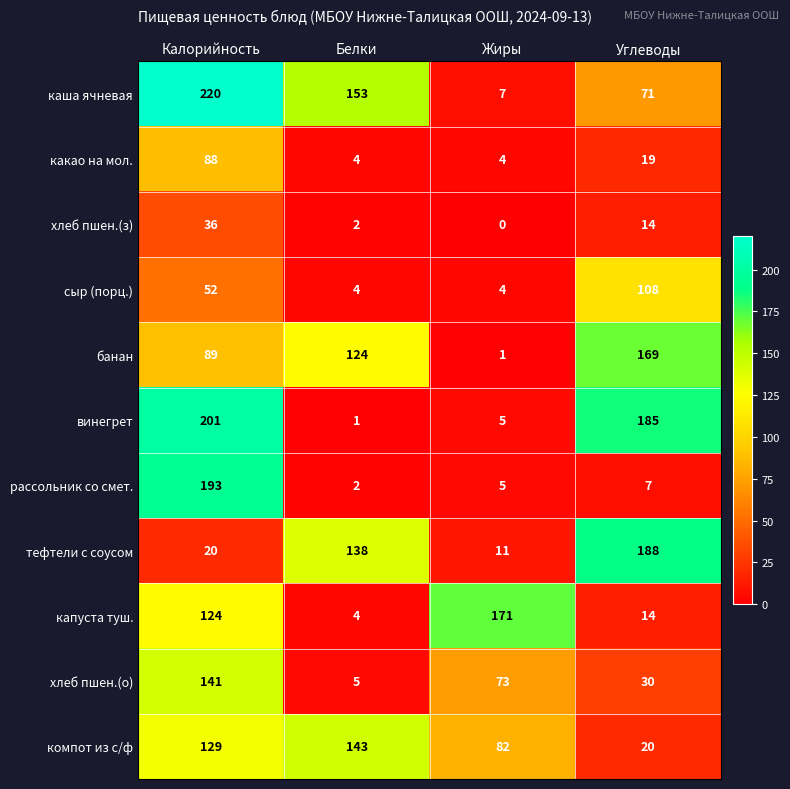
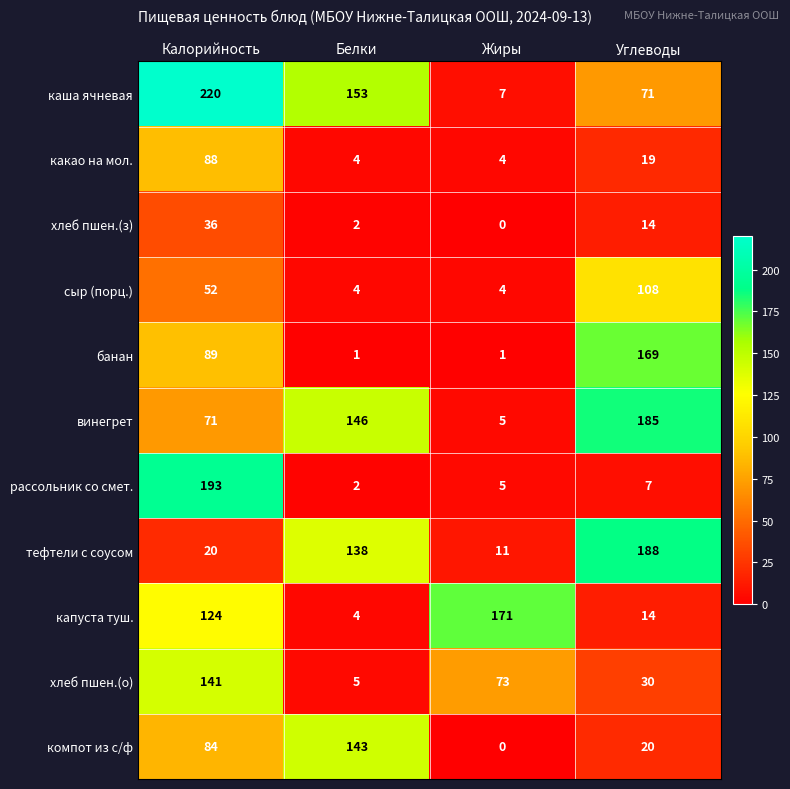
  {
    "каша ячневая": {
      "Калорийность": 220,
      "Белки": 153,
      "Жиры": 7,
      "Углеводы": 71
    },
    "какао на мол.": {
      "Калорийность": 88,
      "Белки": 4,
      "Жиры": 4,
      "Углеводы": 19
    },
    "хлеб пшен.(з)": {
      "Калорийность": 36,
      "Белки": 2,
      "Жиры": 0,
      "Углеводы": 14
    },
    "сыр (порц.)": {
      "Калорийность": 52,
      "Белки": 4,
      "Жиры": 4,
      "Углеводы": 108
    },
    "банан": {
      "Калорийность": 89,
-     "Белки": 124,
+     "Белки": 1,
      "Жиры": 1,
      "Углеводы": 169
    },
    "винегрет": {
-     "Калорийность": 201,
-     "Белки": 1,
+     "Калорийность": 71,
+     "Белки": 146,
      "Жиры": 5,
      "Углеводы": 185
    },
    "рассольник со смет.": {
      "Калорийность": 193,
      "Белки": 2,
      "Жиры": 5,
      "Углеводы": 7
    },
    "тефтели с соусом": {
      "Калорийность": 20,
      "Белки": 138,
      "Жиры": 11,
      "Углеводы": 188
    },
    "капуста туш.": {
      "Калорийность": 124,
      "Белки": 4,
      "Жиры": 171,
      "Углеводы": 14
    },
    "хлеб пшен.(о)": {
      "Калорийность": 141,
      "Белки": 5,
      "Жиры": 73,
      "Углеводы": 30
    },
    "компот из с/ф": {
-     "Калорийность": 129,
+     "Калорийность": 84,
      "Белки": 143,
-     "Жиры": 82,
+     "Жиры": 0,
      "Углеводы": 20
    }
  }
